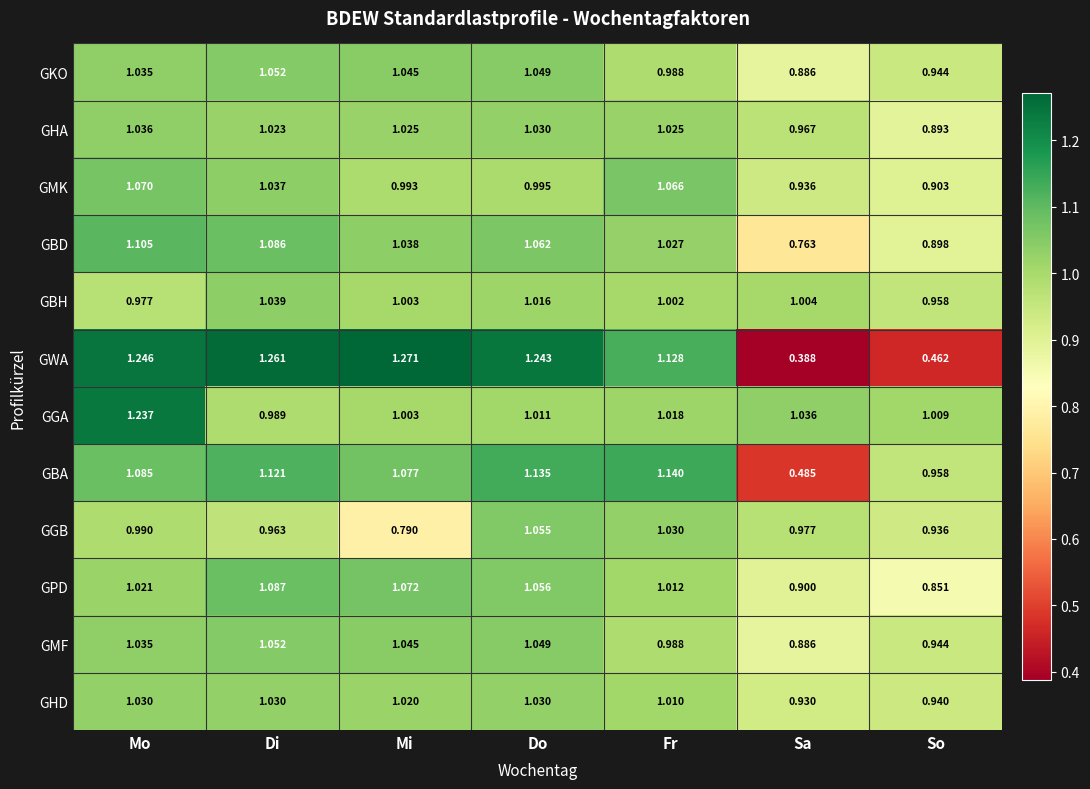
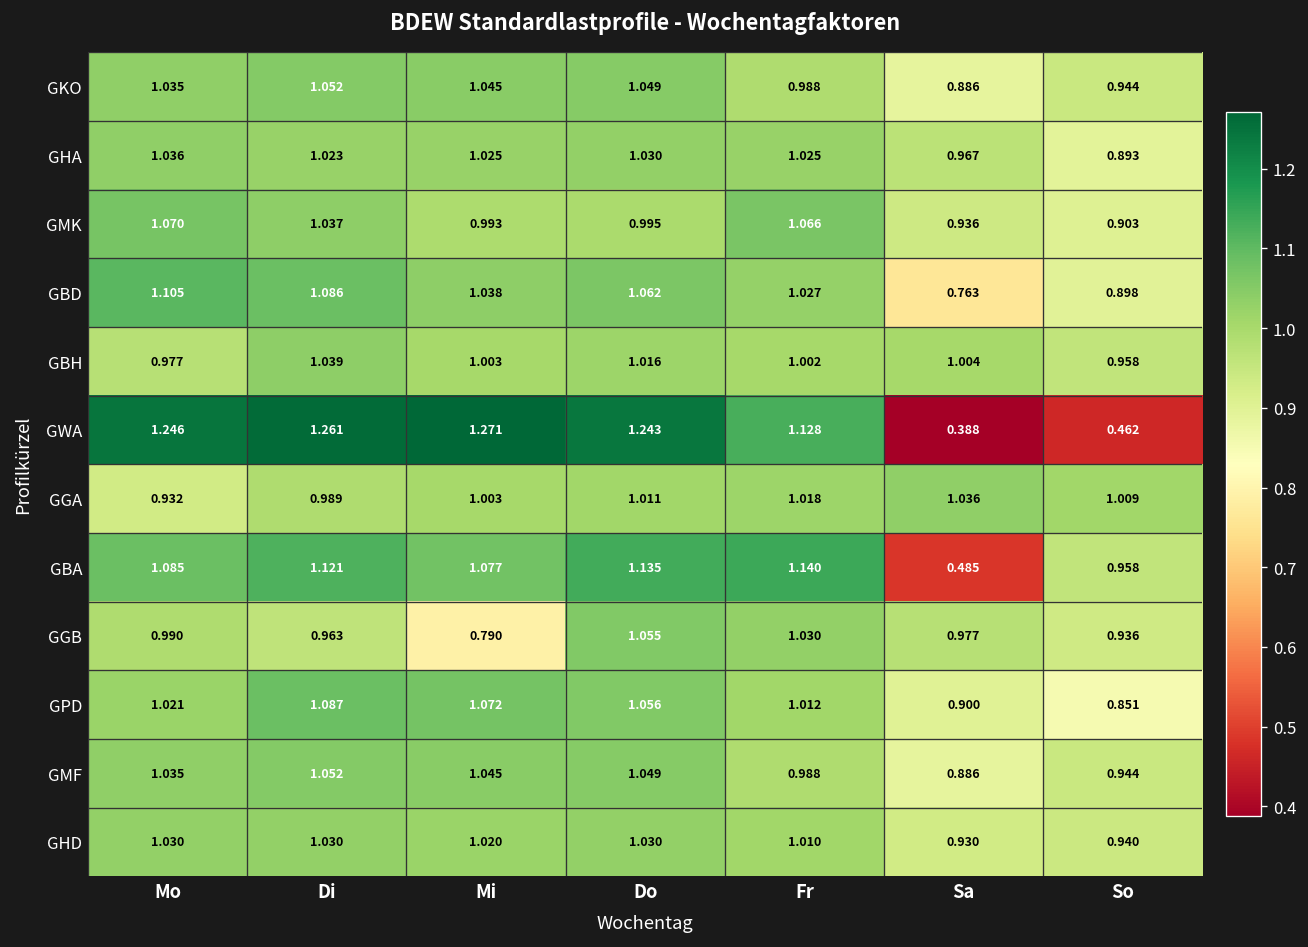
  {
    "GKO": {
      "Mo": 1.035,
      "Di": 1.052,
      "Mi": 1.045,
      "Do": 1.049,
      "Fr": 0.988,
      "Sa": 0.886,
      "So": 0.944
    },
    "GHA": {
      "Mo": 1.036,
      "Di": 1.023,
      "Mi": 1.025,
      "Do": 1.030,
      "Fr": 1.025,
      "Sa": 0.967,
      "So": 0.893
    },
    "GMK": {
      "Mo": 1.070,
      "Di": 1.037,
      "Mi": 0.993,
      "Do": 0.995,
      "Fr": 1.066,
      "Sa": 0.936,
      "So": 0.903
    },
    "GBD": {
      "Mo": 1.105,
      "Di": 1.086,
      "Mi": 1.038,
      "Do": 1.062,
      "Fr": 1.027,
      "Sa": 0.763,
      "So": 0.898
    },
    "GBH": {
      "Mo": 0.977,
      "Di": 1.039,
      "Mi": 1.003,
      "Do": 1.016,
      "Fr": 1.002,
      "Sa": 1.004,
      "So": 0.958
    },
    "GWA": {
      "Mo": 1.246,
      "Di": 1.261,
      "Mi": 1.271,
      "Do": 1.243,
      "Fr": 1.128,
      "Sa": 0.388,
      "So": 0.462
    },
    "GGA": {
-     "Mo": 1.237,
+     "Mo": 0.932,
      "Di": 0.989,
      "Mi": 1.003,
      "Do": 1.011,
      "Fr": 1.018,
      "Sa": 1.036,
      "So": 1.009
    },
    "GBA": {
      "Mo": 1.085,
      "Di": 1.121,
      "Mi": 1.077,
      "Do": 1.135,
      "Fr": 1.140,
      "Sa": 0.485,
      "So": 0.958
    },
    "GGB": {
      "Mo": 0.990,
      "Di": 0.963,
      "Mi": 0.790,
      "Do": 1.055,
      "Fr": 1.030,
      "Sa": 0.977,
      "So": 0.936
    },
    "GPD": {
      "Mo": 1.021,
      "Di": 1.087,
      "Mi": 1.072,
      "Do": 1.056,
      "Fr": 1.012,
      "Sa": 0.900,
      "So": 0.851
    },
    "GMF": {
      "Mo": 1.035,
      "Di": 1.052,
      "Mi": 1.045,
      "Do": 1.049,
      "Fr": 0.988,
      "Sa": 0.886,
      "So": 0.944
    },
    "GHD": {
      "Mo": 1.030,
      "Di": 1.030,
      "Mi": 1.020,
      "Do": 1.030,
      "Fr": 1.010,
      "Sa": 0.930,
      "So": 0.940
    }
  }
